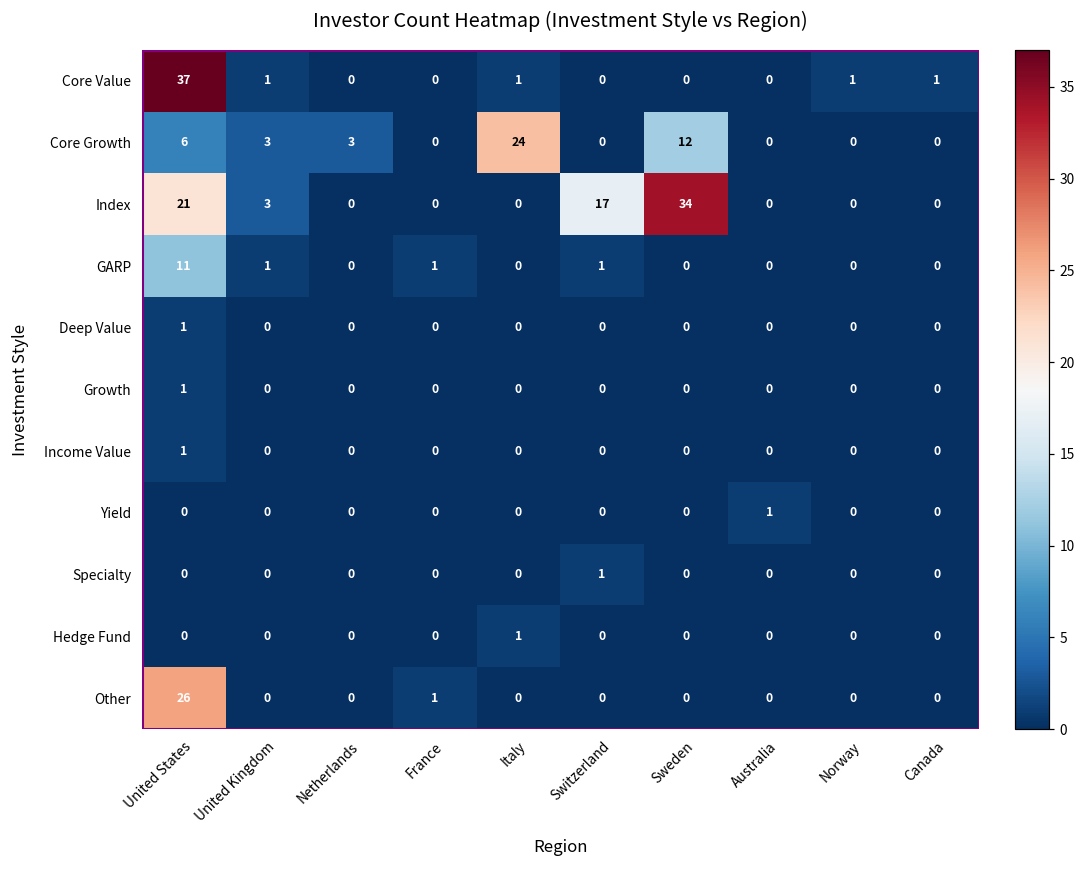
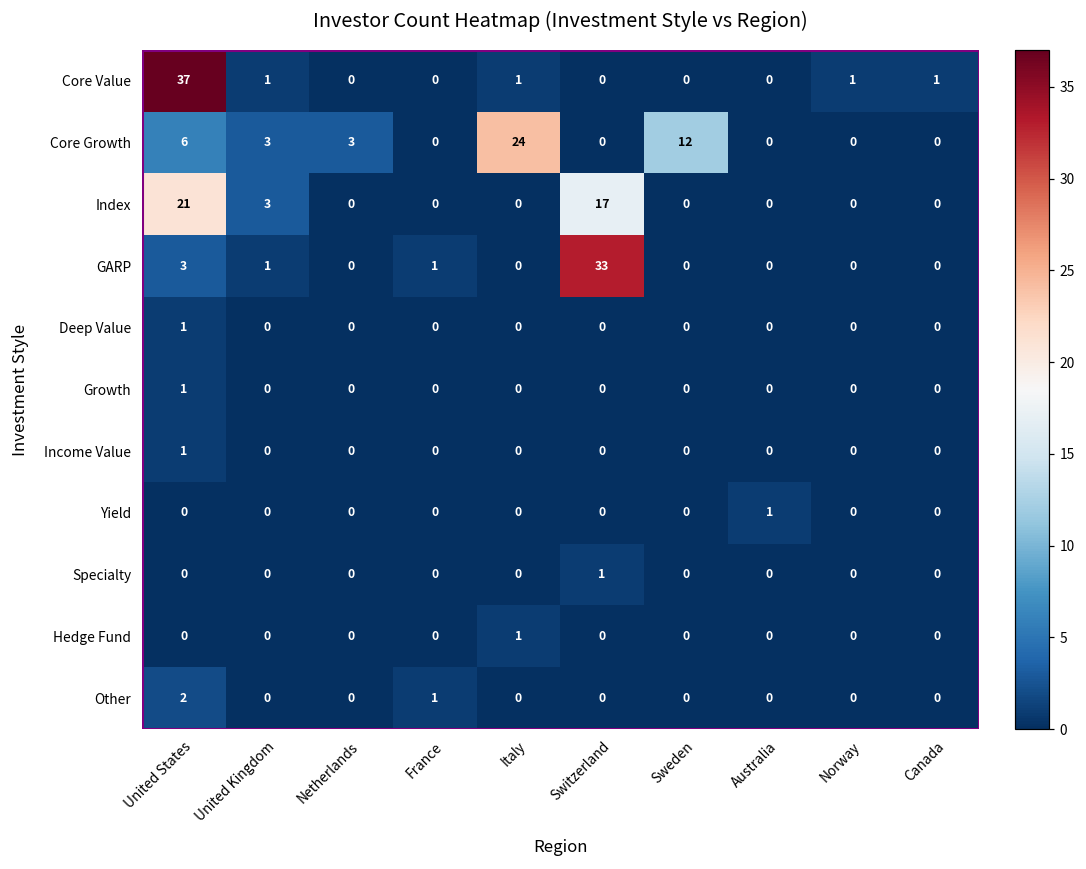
  {
    "Core Value": {
      "United States": 37,
      "United Kingdom": 1,
      "Netherlands": 0,
      "France": 0,
      "Italy": 1,
      "Switzerland": 0,
      "Sweden": 0,
      "Australia": 0,
      "Norway": 1,
      "Canada": 1
    },
    "Core Growth": {
      "United States": 6,
      "United Kingdom": 3,
      "Netherlands": 3,
      "France": 0,
      "Italy": 24,
      "Switzerland": 0,
      "Sweden": 12,
      "Australia": 0,
      "Norway": 0,
      "Canada": 0
    },
    "Index": {
      "United States": 21,
      "United Kingdom": 3,
      "Netherlands": 0,
      "France": 0,
      "Italy": 0,
      "Switzerland": 17,
-     "Sweden": 34,
+     "Sweden": 0,
      "Australia": 0,
      "Norway": 0,
      "Canada": 0
    },
    "GARP": {
-     "United States": 11,
+     "United States": 3,
      "United Kingdom": 1,
      "Netherlands": 0,
      "France": 1,
      "Italy": 0,
-     "Switzerland": 1,
+     "Switzerland": 33,
      "Sweden": 0,
      "Australia": 0,
      "Norway": 0,
      "Canada": 0
    },
    "Deep Value": {
      "United States": 1,
      "United Kingdom": 0,
      "Netherlands": 0,
      "France": 0,
      "Italy": 0,
      "Switzerland": 0,
      "Sweden": 0,
      "Australia": 0,
      "Norway": 0,
      "Canada": 0
    },
    "Growth": {
      "United States": 1,
      "United Kingdom": 0,
      "Netherlands": 0,
      "France": 0,
      "Italy": 0,
      "Switzerland": 0,
      "Sweden": 0,
      "Australia": 0,
      "Norway": 0,
      "Canada": 0
    },
    "Income Value": {
      "United States": 1,
      "United Kingdom": 0,
      "Netherlands": 0,
      "France": 0,
      "Italy": 0,
      "Switzerland": 0,
      "Sweden": 0,
      "Australia": 0,
      "Norway": 0,
      "Canada": 0
    },
    "Yield": {
      "United States": 0,
      "United Kingdom": 0,
      "Netherlands": 0,
      "France": 0,
      "Italy": 0,
      "Switzerland": 0,
      "Sweden": 0,
      "Australia": 1,
      "Norway": 0,
      "Canada": 0
    },
    "Specialty": {
      "United States": 0,
      "United Kingdom": 0,
      "Netherlands": 0,
      "France": 0,
      "Italy": 0,
      "Switzerland": 1,
      "Sweden": 0,
      "Australia": 0,
      "Norway": 0,
      "Canada": 0
    },
    "Hedge Fund": {
      "United States": 0,
      "United Kingdom": 0,
      "Netherlands": 0,
      "France": 0,
      "Italy": 1,
      "Switzerland": 0,
      "Sweden": 0,
      "Australia": 0,
      "Norway": 0,
      "Canada": 0
    },
    "Other": {
-     "United States": 26,
+     "United States": 2,
      "United Kingdom": 0,
      "Netherlands": 0,
      "France": 1,
      "Italy": 0,
      "Switzerland": 0,
      "Sweden": 0,
      "Australia": 0,
      "Norway": 0,
      "Canada": 0
    }
  }
